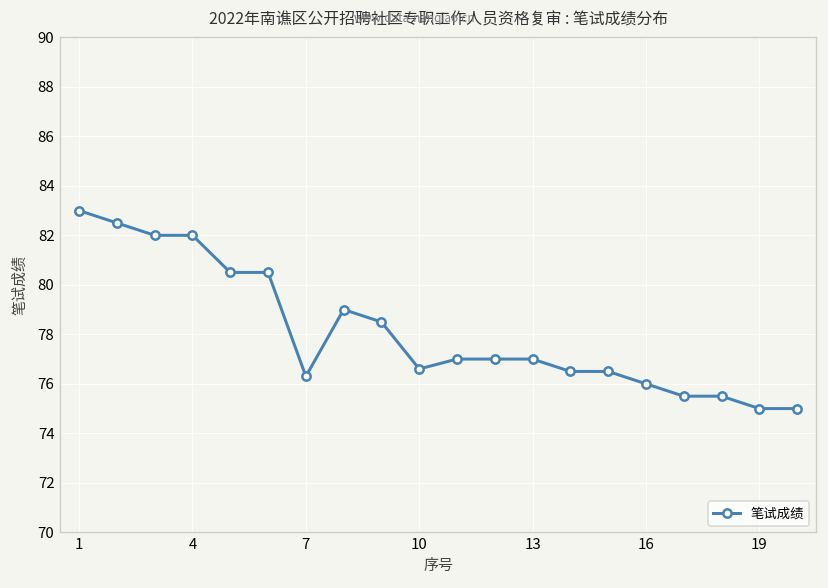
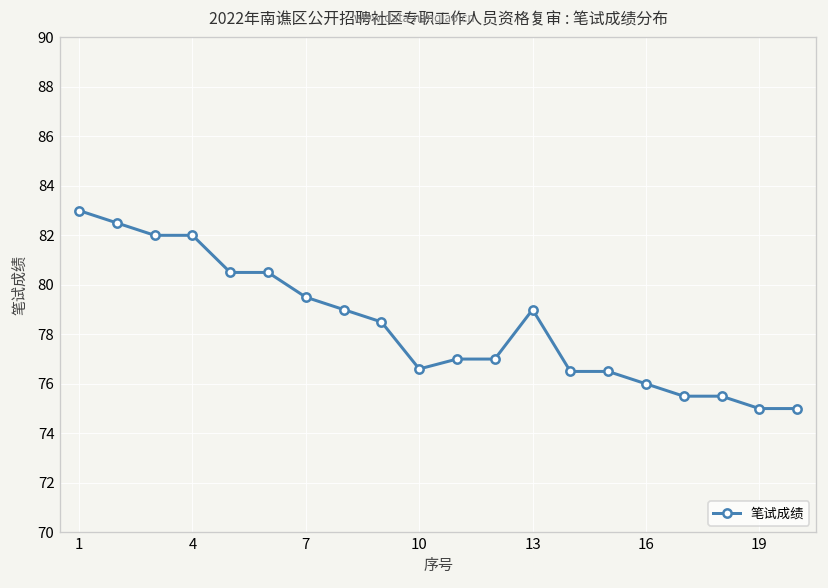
  {
    "1": 83.0,
    "4": 82.0,
-   "7": 76.3,
+   "7": 79.5,
    "10": 76.6,
-   "13": 77,
+   "13": 79,
    "16": 76.0,
    "19": 75.0
  }
